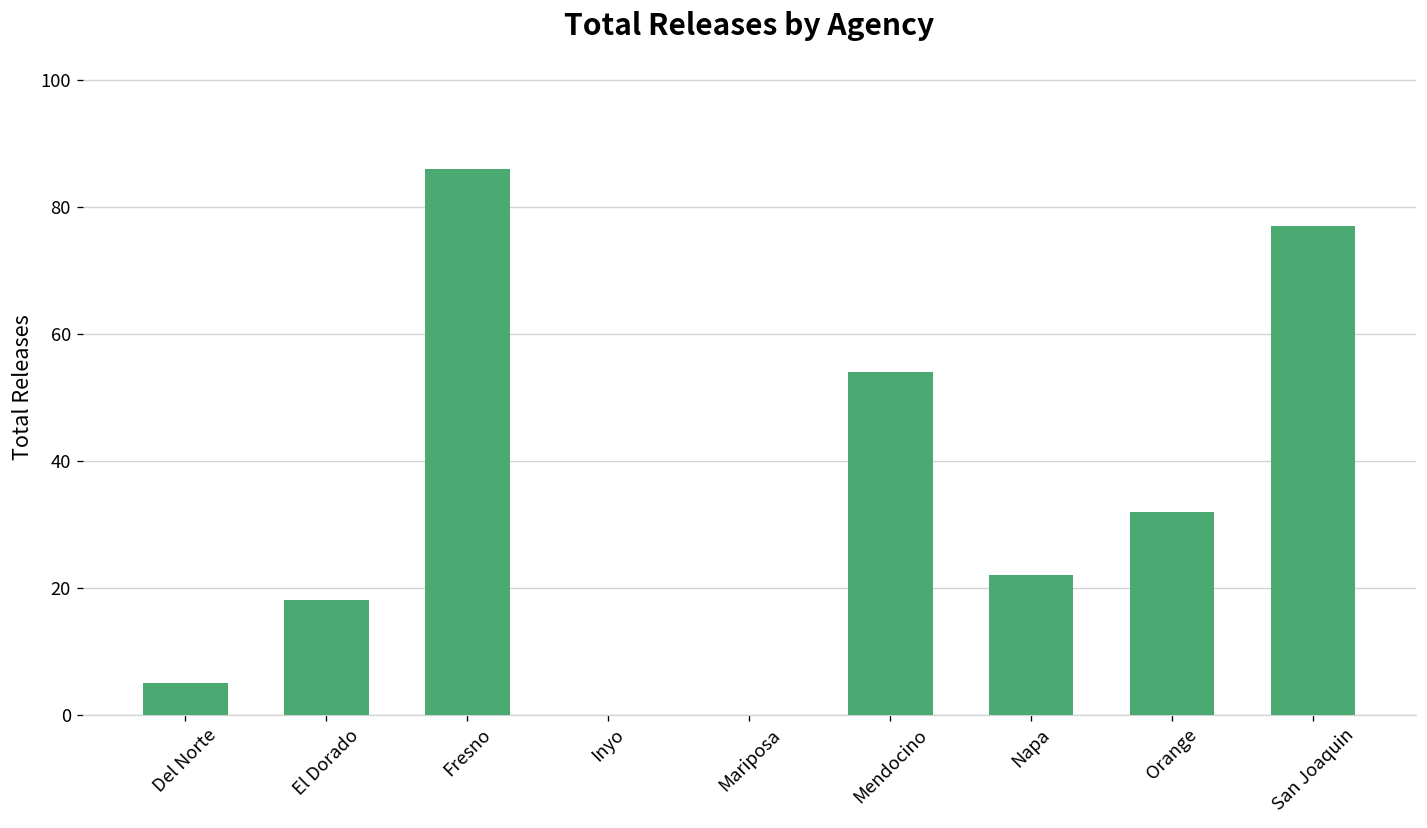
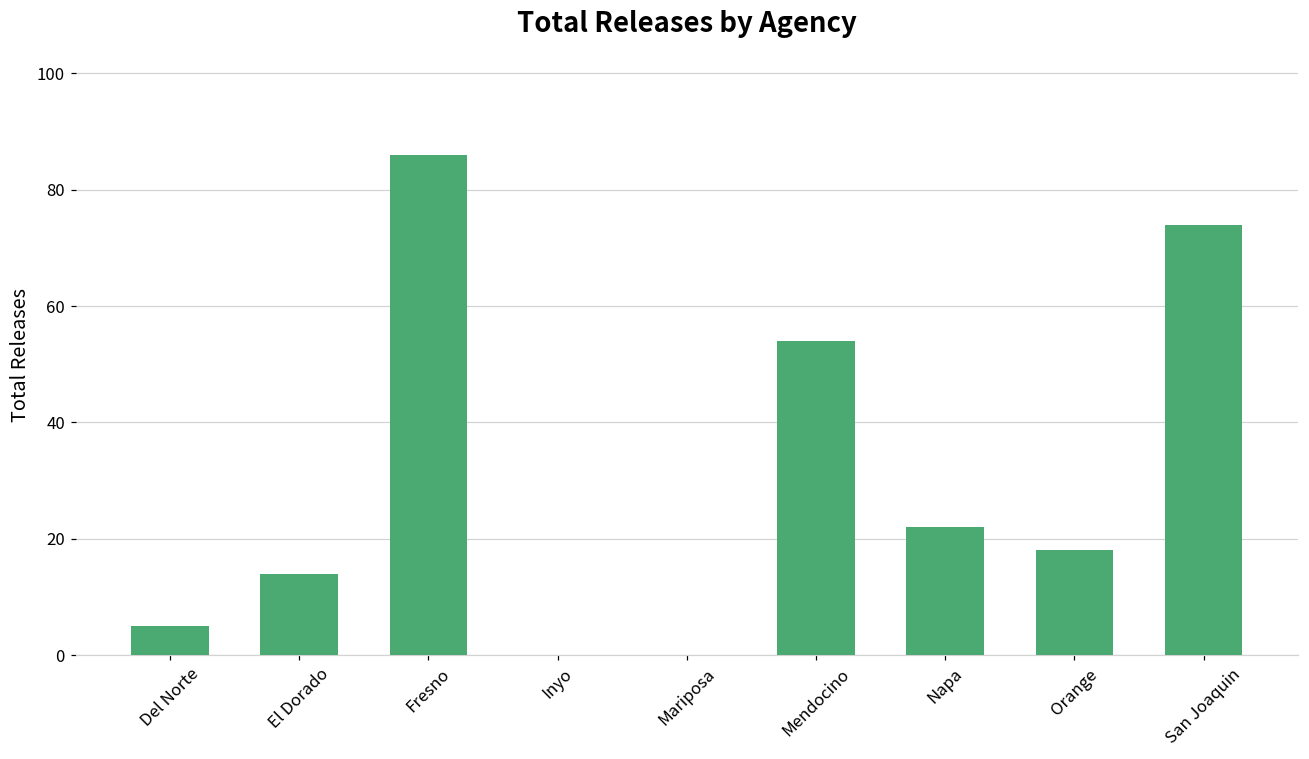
  {
    "Del Norte": 5,
-   "El Dorado": 18,
+   "El Dorado": 14,
    "Fresno": 86,
    "Inyo": 0,
    "Mariposa": 0,
    "Mendocino": 54,
    "Napa": 22,
-   "Orange": 32,
-   "San Joaquin": 77
+   "Orange": 18,
+   "San Joaquin": 74
  }
